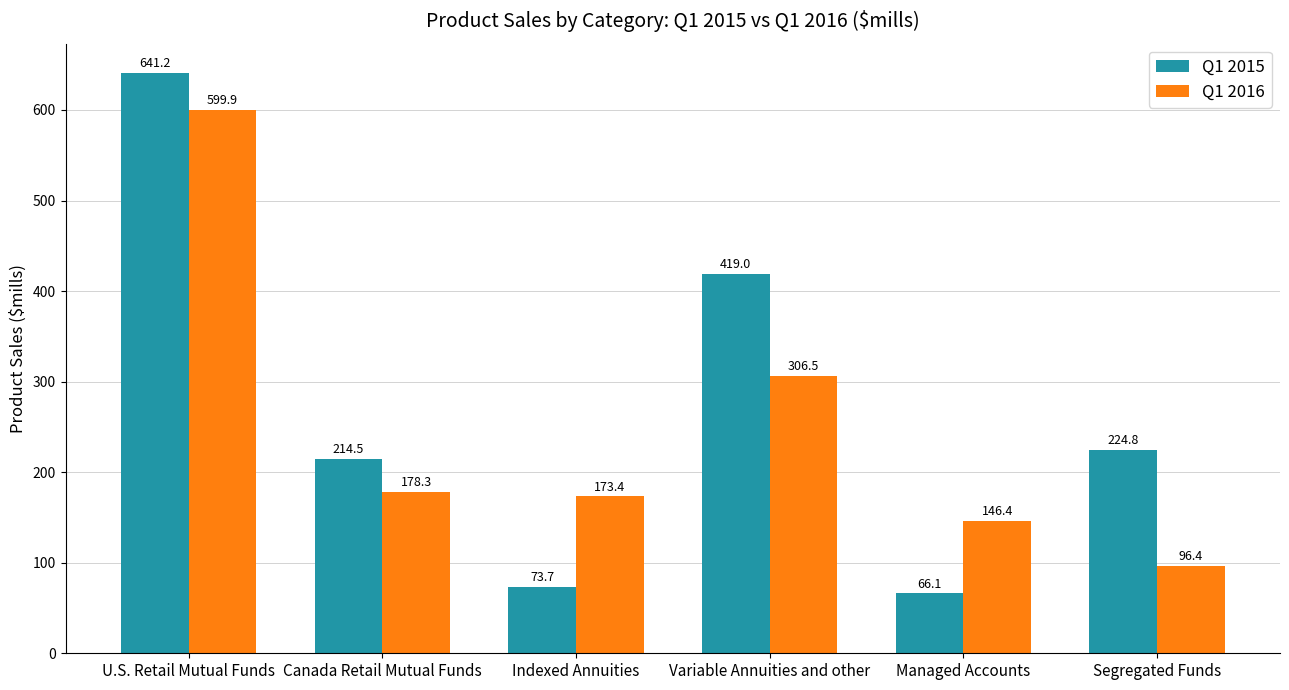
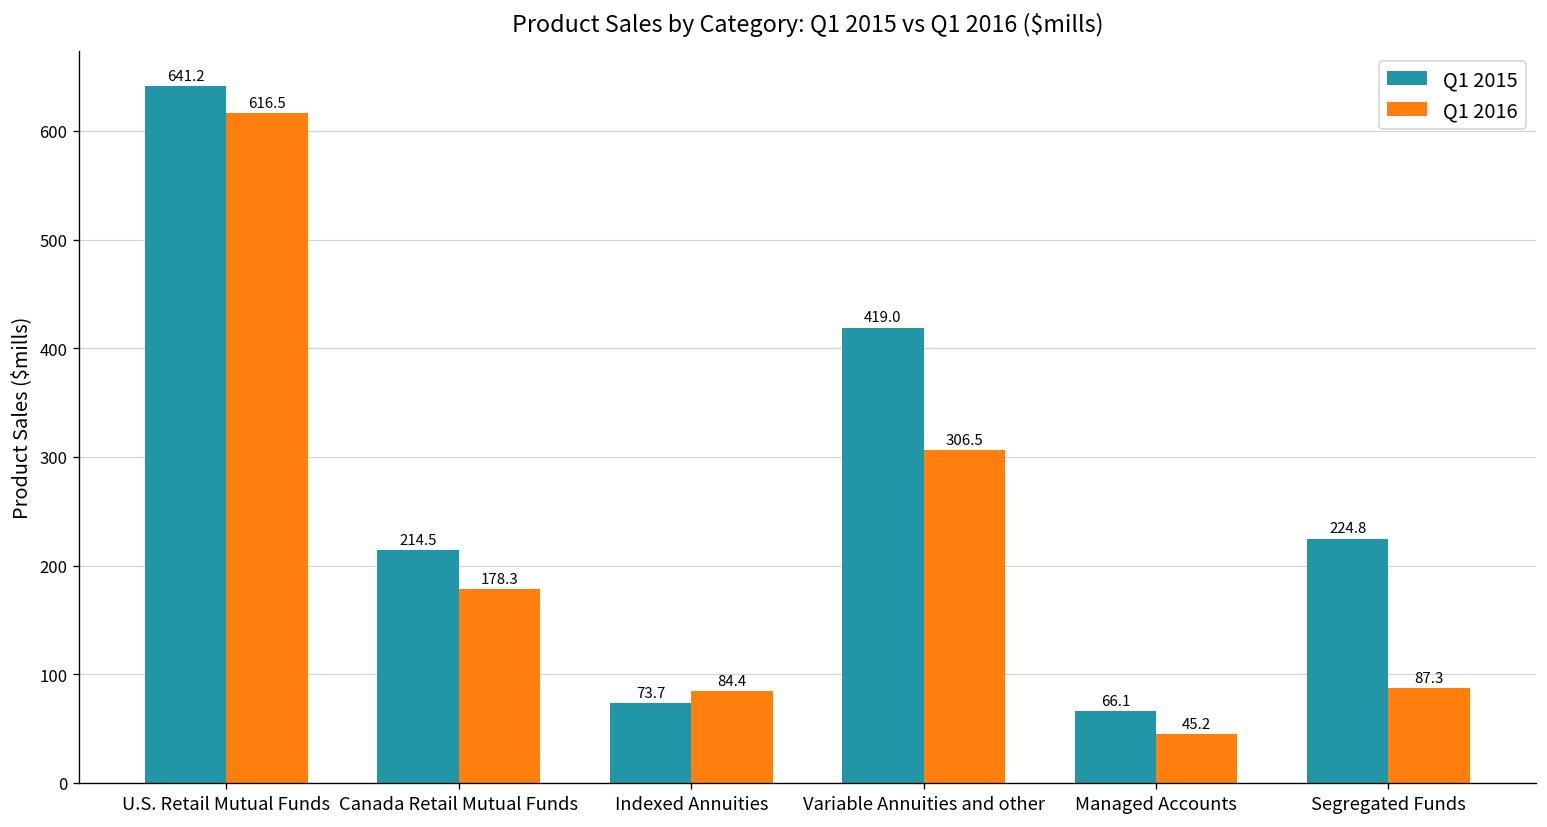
  {
    "Q1 2015": {
      "U.S. Retail Mutual Funds": 641.2,
      "Canada Retail Mutual Funds": 214.5,
      "Indexed Annuities": 73.7,
      "Variable Annuities and other": 419.0,
      "Managed Accounts": 66.1,
      "Segregated Funds": 224.8
    },
    "Q1 2016": {
-     "U.S. Retail Mutual Funds": 599.9,
+     "U.S. Retail Mutual Funds": 616.5,
      "Canada Retail Mutual Funds": 178.3,
-     "Indexed Annuities": 173.4,
+     "Indexed Annuities": 84.4,
      "Variable Annuities and other": 306.5,
-     "Managed Accounts": 146.4,
-     "Segregated Funds": 96.4
+     "Managed Accounts": 45.2,
+     "Segregated Funds": 87.3
    }
  }
